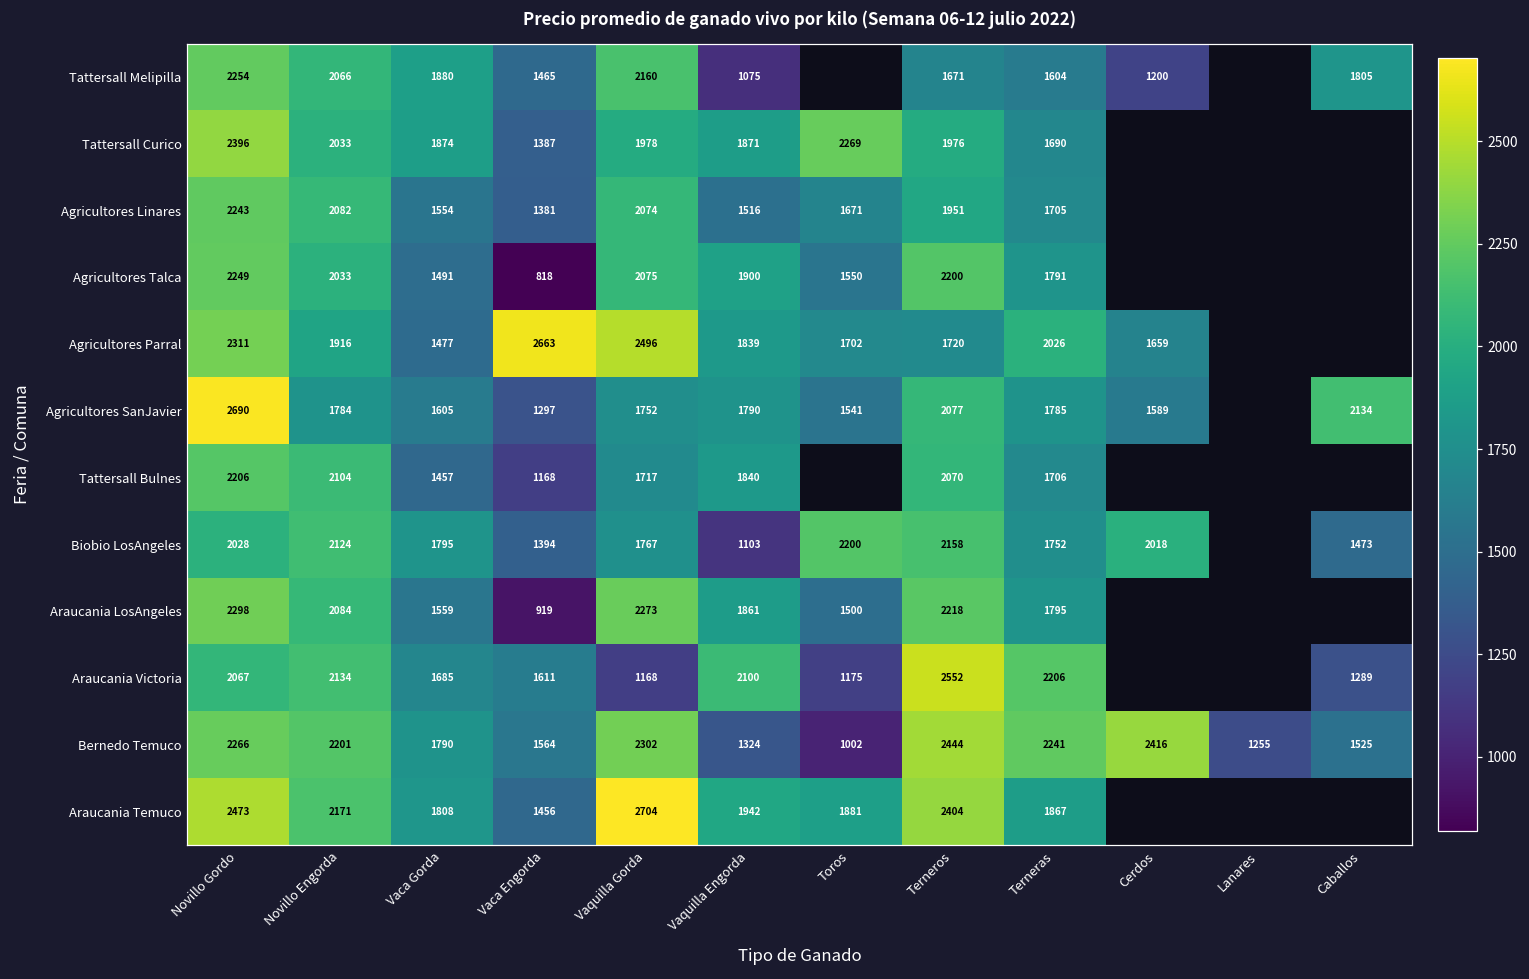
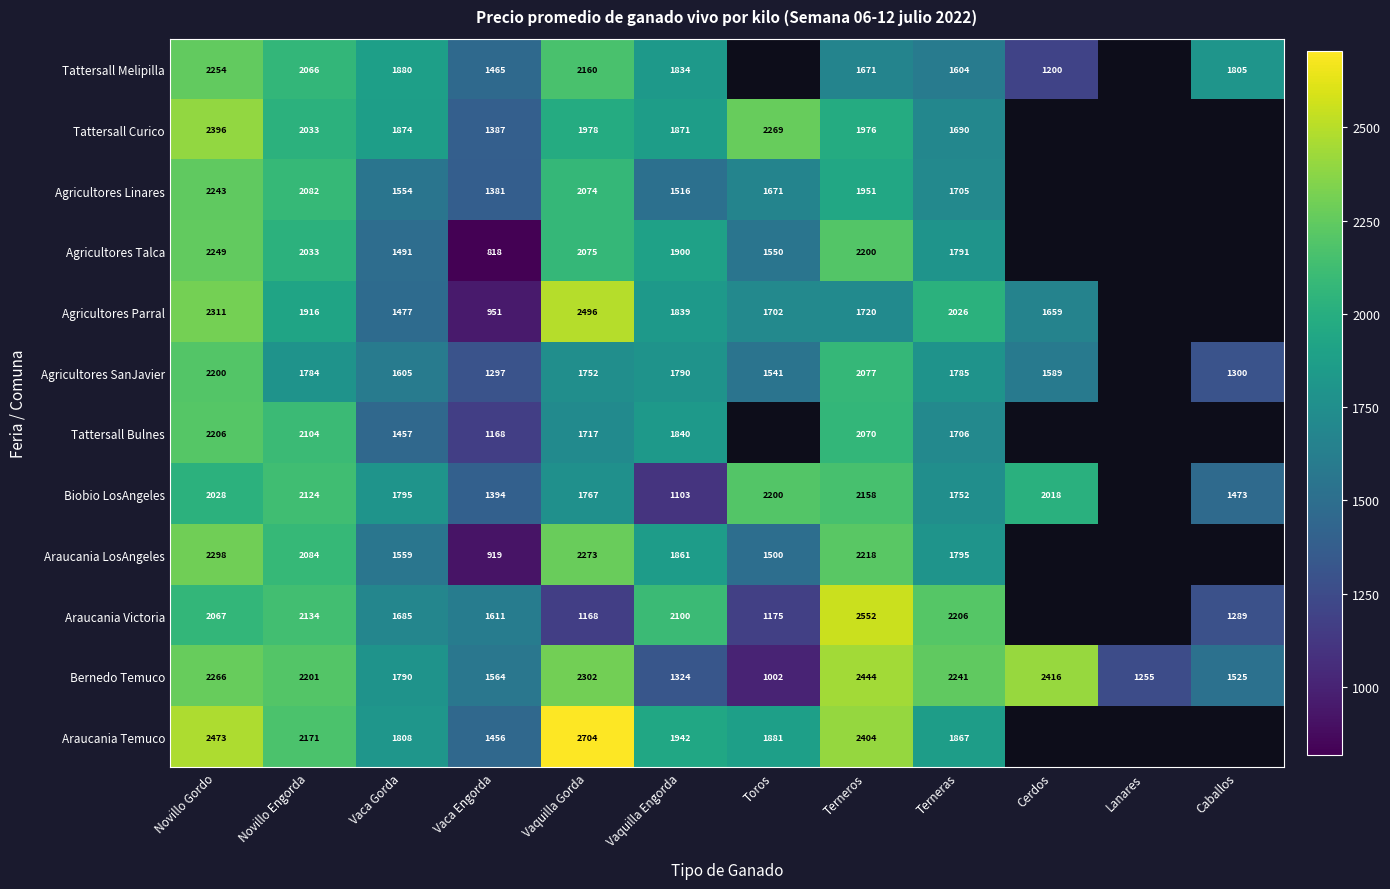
  {
    "Tattersall Melipilla": {
      "Novillo Gordo": 2254,
      "Novillo Engorda": 2066,
      "Vaca Gorda": 1880,
      "Vaca Engorda": 1465,
      "Vaquilla Gorda": 2160,
-     "Vaquilla Engorda": 1075,
+     "Vaquilla Engorda": 1834,
      "Terneros": 1671,
      "Terneras": 1604,
      "Cerdos": 1200,
      "Caballos": 1805
    },
    "Tattersall Curico": {
      "Novillo Gordo": 2396,
      "Novillo Engorda": 2033,
      "Vaca Gorda": 1874,
      "Vaca Engorda": 1387,
      "Vaquilla Gorda": 1978,
      "Vaquilla Engorda": 1871,
      "Toros": 2269,
      "Terneros": 1976,
      "Terneras": 1690
    },
    "Agricultores Linares": {
      "Novillo Gordo": 2243,
      "Novillo Engorda": 2082,
      "Vaca Gorda": 1554,
      "Vaca Engorda": 1381,
      "Vaquilla Gorda": 2074,
      "Vaquilla Engorda": 1516,
      "Toros": 1671,
      "Terneros": 1951,
      "Terneras": 1705
    },
    "Agricultores Talca": {
      "Novillo Gordo": 2249,
      "Novillo Engorda": 2033,
      "Vaca Gorda": 1491,
      "Vaca Engorda": 818,
      "Vaquilla Gorda": 2075,
      "Vaquilla Engorda": 1900,
      "Toros": 1550,
      "Terneros": 2200,
      "Terneras": 1791
    },
    "Agricultores Parral": {
      "Novillo Gordo": 2311,
      "Novillo Engorda": 1916,
      "Vaca Gorda": 1477,
-     "Vaca Engorda": 2663,
+     "Vaca Engorda": 951,
      "Vaquilla Gorda": 2496,
      "Vaquilla Engorda": 1839,
      "Toros": 1702,
      "Terneros": 1720,
      "Terneras": 2026,
      "Cerdos": 1659
    },
    "Agricultores SanJavier": {
-     "Novillo Gordo": 2690,
+     "Novillo Gordo": 2200,
      "Novillo Engorda": 1784,
      "Vaca Gorda": 1605,
      "Vaca Engorda": 1297,
      "Vaquilla Gorda": 1752,
      "Vaquilla Engorda": 1790,
      "Toros": 1541,
      "Terneros": 2077,
      "Terneras": 1785,
      "Cerdos": 1589,
-     "Caballos": 2134
+     "Caballos": 1300
    },
    "Tattersall Bulnes": {
      "Novillo Gordo": 2206,
      "Novillo Engorda": 2104,
      "Vaca Gorda": 1457,
      "Vaca Engorda": 1168,
      "Vaquilla Gorda": 1717,
      "Vaquilla Engorda": 1840,
      "Terneros": 2070,
      "Terneras": 1706
    },
    "Biobio LosAngeles": {
      "Novillo Gordo": 2028,
      "Novillo Engorda": 2124,
      "Vaca Gorda": 1795,
      "Vaca Engorda": 1394,
      "Vaquilla Gorda": 1767,
      "Vaquilla Engorda": 1103,
      "Toros": 2200,
      "Terneros": 2158,
      "Terneras": 1752,
      "Cerdos": 2018,
      "Caballos": 1473
    },
    "Araucania LosAngeles": {
      "Novillo Gordo": 2298,
      "Novillo Engorda": 2084,
      "Vaca Gorda": 1559,
      "Vaca Engorda": 919,
      "Vaquilla Gorda": 2273,
      "Vaquilla Engorda": 1861,
      "Toros": 1500,
      "Terneros": 2218,
      "Terneras": 1795
    },
    "Araucania Victoria": {
      "Novillo Gordo": 2067,
      "Novillo Engorda": 2134,
      "Vaca Gorda": 1685,
      "Vaca Engorda": 1611,
      "Vaquilla Gorda": 1168,
      "Vaquilla Engorda": 2100,
      "Toros": 1175,
      "Terneros": 2552,
      "Terneras": 2206,
      "Caballos": 1289
    },
    "Bernedo Temuco": {
      "Novillo Gordo": 2266,
      "Novillo Engorda": 2201,
      "Vaca Gorda": 1790,
      "Vaca Engorda": 1564,
      "Vaquilla Gorda": 2302,
      "Vaquilla Engorda": 1324,
      "Toros": 1002,
      "Terneros": 2444,
      "Terneras": 2241,
      "Cerdos": 2416,
      "Lanares": 1255,
      "Caballos": 1525
    },
    "Araucania Temuco": {
      "Novillo Gordo": 2473,
      "Novillo Engorda": 2171,
      "Vaca Gorda": 1808,
      "Vaca Engorda": 1456,
      "Vaquilla Gorda": 2704,
      "Vaquilla Engorda": 1942,
      "Toros": 1881,
      "Terneros": 2404,
      "Terneras": 1867
    }
  }
